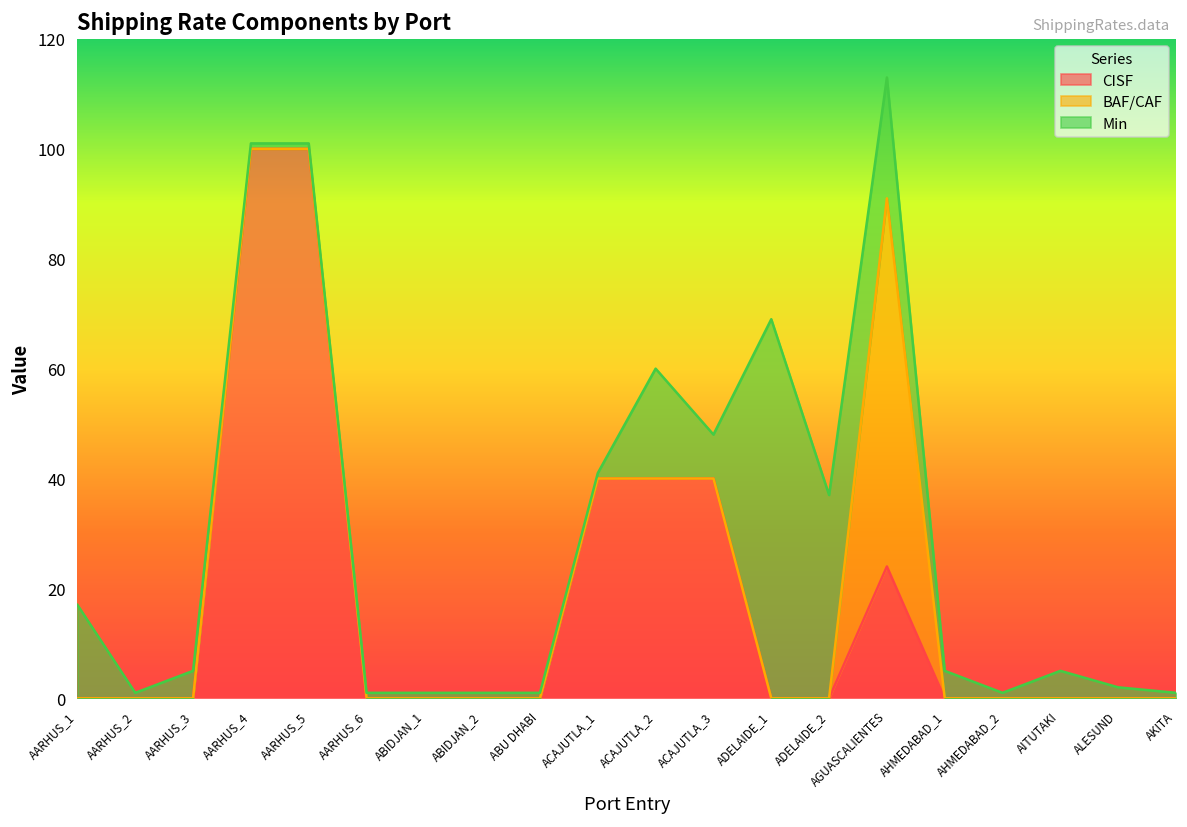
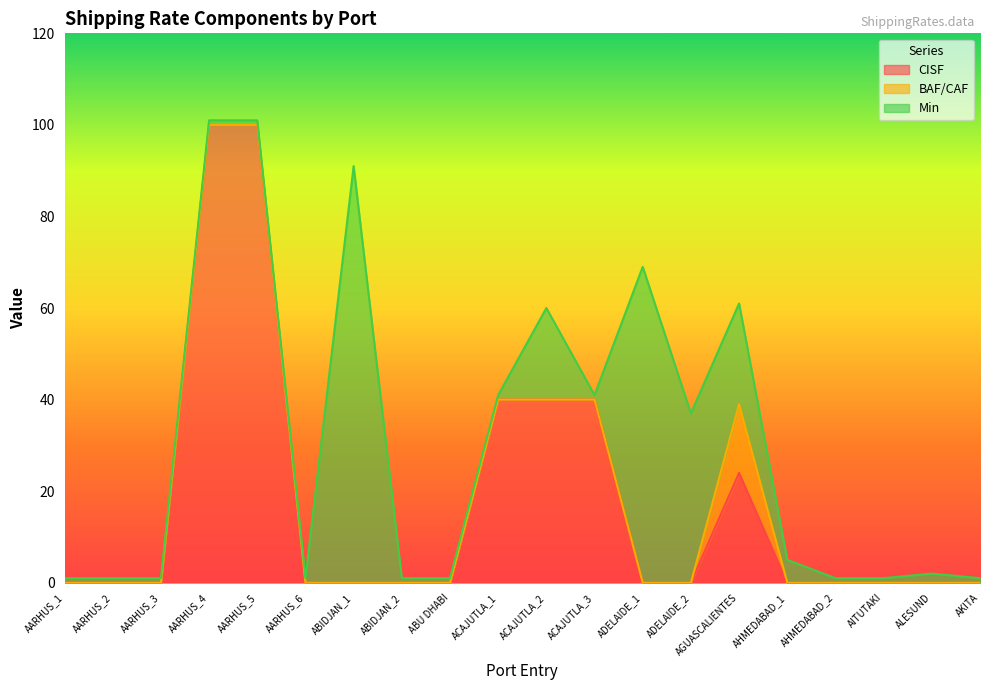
  {
    "CISF": {
      "AGUASCALIENTES": 24
    },
    "BAF/CAF": {
-     "AGUASCALIENTES": 67
+     "AGUASCALIENTES": 15
    },
    "Min": {
-     "AARHUS_1": 17,
+     "AARHUS_1": 1,
      "AARHUS_2": 1,
-     "AARHUS_3": 5,
+     "AARHUS_3": 1,
      "AARHUS_4": 1,
      "AARHUS_5": 1,
      "AARHUS_6": 1,
-     "ABIDJAN_1": 1,
+     "ABIDJAN_1": 91,
      "ABIDJAN_2": 1,
      "ABU DHABI": 1,
      "ACAJUTLA_1": 1,
      "ACAJUTLA_2": 20,
-     "ACAJUTLA_3": 8,
+     "ACAJUTLA_3": 1,
      "ADELAIDE_1": 69,
      "ADELAIDE_2": 37,
      "AGUASCALIENTES": 22,
      "AHMEDABAD_1": 5,
      "AHMEDABAD_2": 1,
-     "AITUTAKI": 5,
+     "AITUTAKI": 1,
      "ALESUND": 2,
      "AKITA": 1
    }
  }
